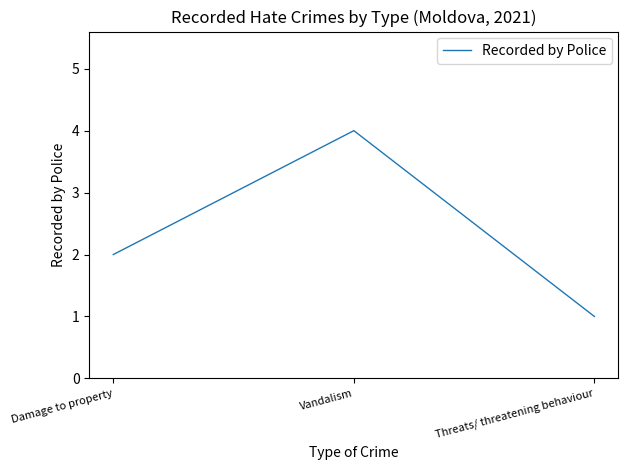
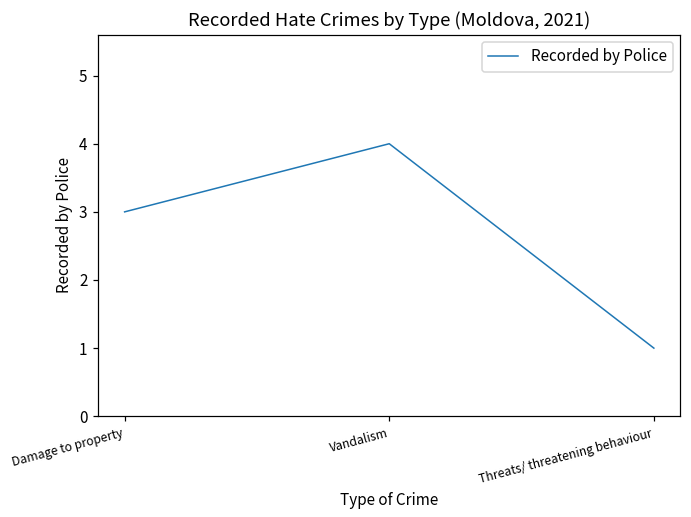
  {
-   "Damage to property": 2,
+   "Damage to property": 3,
    "Vandalism": 4,
    "Threats/ threatening behaviour": 1
  }
